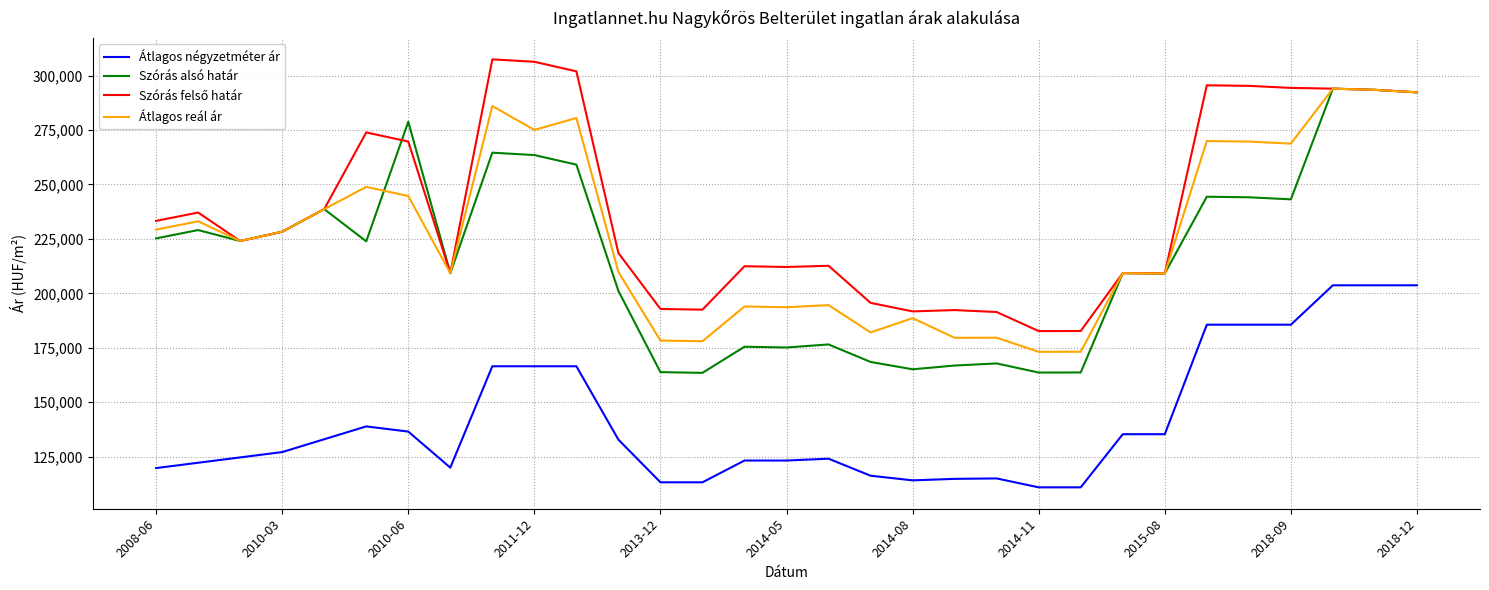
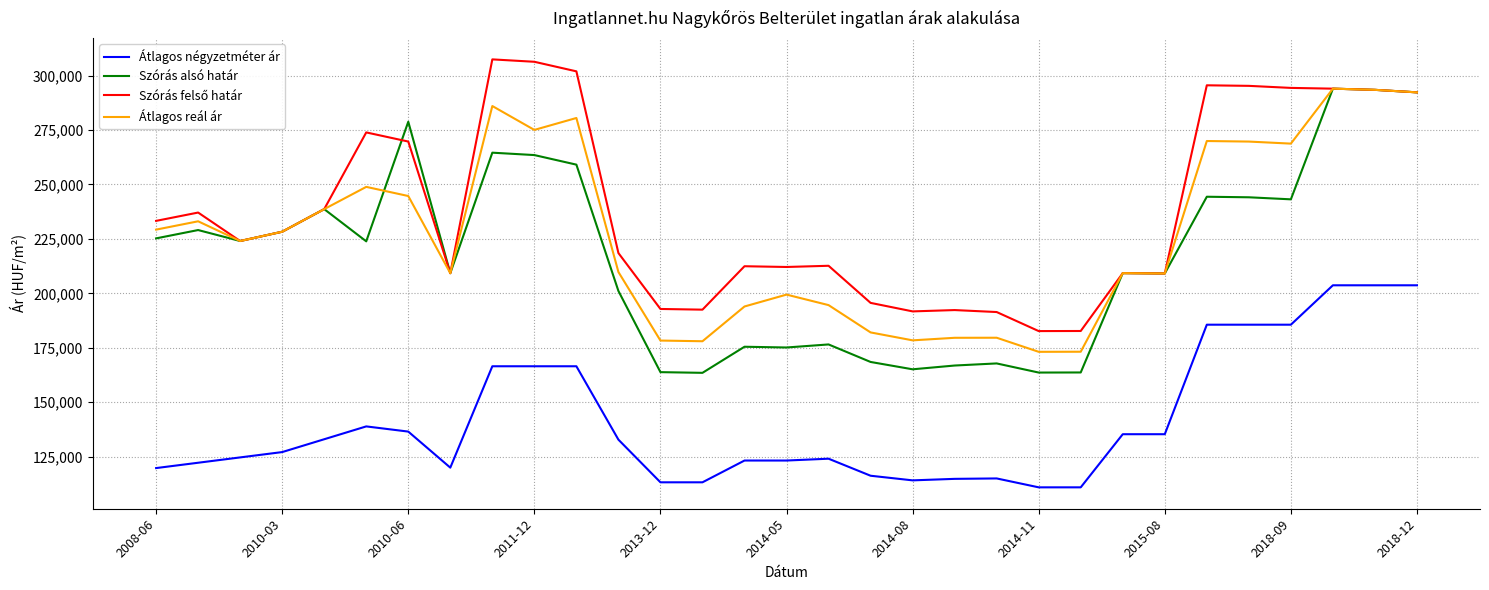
  {
    "Átlagos négyzetméter ár": {
      "2008-06": "120,000",
      "2010-03": "127,000",
      "2010-06": "137,000",
      "2011-12": "167,000",
      "2013-12": "113,000",
      "2014-05": "123,000",
      "2014-08": "114,000",
      "2014-11": "111,000",
      "2015-08": "135,000",
      "2018-09": "186,000",
      "2018-12": "204,000"
    },
    "Szórás alsó határ": {
      "2008-06": "225,000",
      "2010-06": "279,000",
      "2011-12": "263,000",
      "2013-12": "164,000",
      "2014-05": "175,000",
      "2014-08": "165,000",
      "2014-11": "164,000",
      "2018-09": "243,000"
    },
    "Szórás felső határ": {
      "2008-06": "233,000",
      "2010-06": "270,000",
      "2011-12": "306,000",
      "2013-12": "193,000",
      "2014-05": "212,000",
      "2014-08": "192,000",
      "2014-11": "183,000",
      "2018-09": "294,000"
    },
    "Átlagos reál ár": {
      "2008-06": "229,000",
      "2010-06": "245,000",
      "2011-12": "275,000",
      "2013-12": "178,000",
-     "2014-05": "194,000",
-     "2014-08": "189,000",
+     "2014-05": "199,000",
+     "2014-08": "178,000",
      "2014-11": "173,000",
      "2018-09": "269,000"
    }
  }
